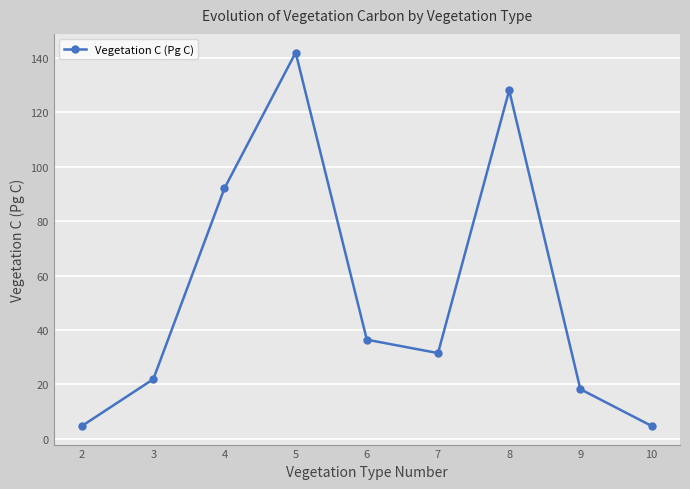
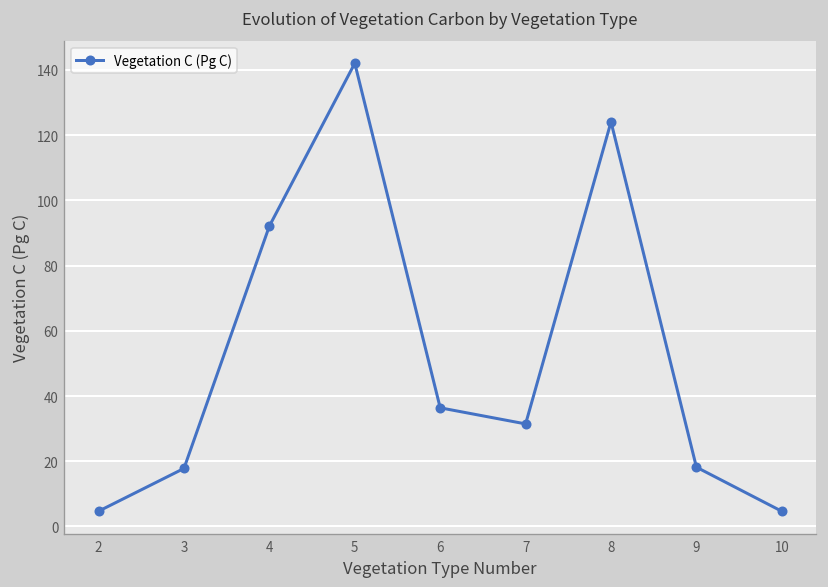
  {
    "2": 5,
-   "3": 22,
+   "3": 18,
    "4": 92,
    "5": 142,
    "6": 36,
    "7": 31,
-   "8": 128,
+   "8": 124,
    "9": 18,
    "10": 5
  }
